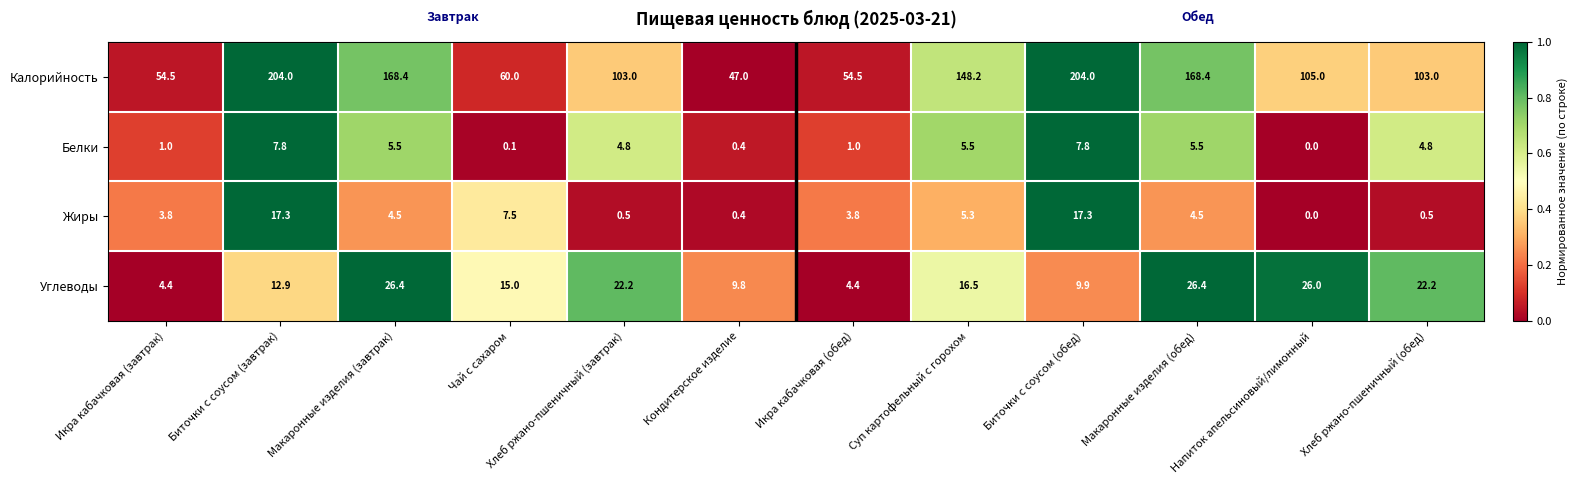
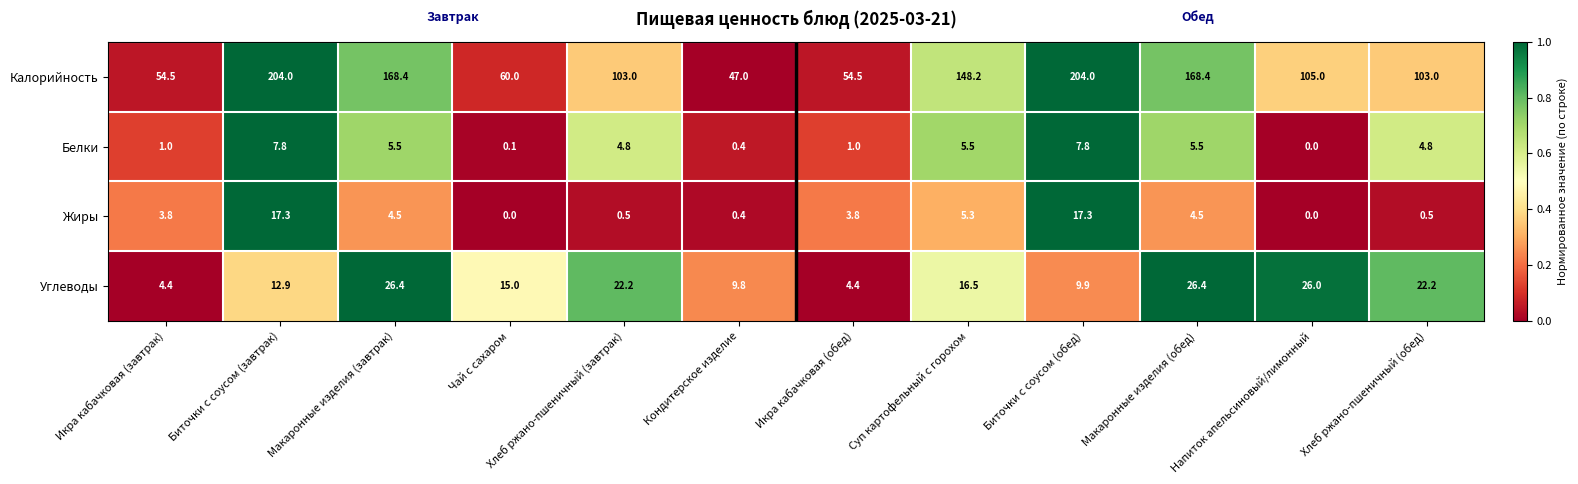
  {
    "Калорийность": {
      "Икра кабачковая (завтрак)": 54.5,
      "Биточки с соусом (завтрак)": 204.0,
      "Макаронные изделия (завтрак)": 168.4,
      "Чай с сахаром": 60.0,
      "Хлеб ржано-пшеничный (завтрак)": 103.0,
      "Кондитерское изделие": 47.0,
      "Икра кабачковая (обед)": 54.5,
      "Суп картофельный с горохом": 148.2,
      "Биточки с соусом (обед)": 204.0,
      "Макаронные изделия (обед)": 168.4,
      "Напиток апельсиновый/лимонный": 105.0,
      "Хлеб ржано-пшеничный (обед)": 103.0
    },
    "Белки": {
      "Икра кабачковая (завтрак)": 1.0,
      "Биточки с соусом (завтрак)": 7.8,
      "Макаронные изделия (завтрак)": 5.5,
      "Чай с сахаром": 0.1,
      "Хлеб ржано-пшеничный (завтрак)": 4.8,
      "Кондитерское изделие": 0.4,
      "Икра кабачковая (обед)": 1.0,
      "Суп картофельный с горохом": 5.5,
      "Биточки с соусом (обед)": 7.8,
      "Макаронные изделия (обед)": 5.5,
      "Напиток апельсиновый/лимонный": 0.0,
      "Хлеб ржано-пшеничный (обед)": 4.8
    },
    "Жиры": {
      "Икра кабачковая (завтрак)": 3.8,
      "Биточки с соусом (завтрак)": 17.3,
      "Макаронные изделия (завтрак)": 4.5,
-     "Чай с сахаром": 7.5,
+     "Чай с сахаром": 0.0,
      "Хлеб ржано-пшеничный (завтрак)": 0.5,
      "Кондитерское изделие": 0.4,
      "Икра кабачковая (обед)": 3.8,
      "Суп картофельный с горохом": 5.3,
      "Биточки с соусом (обед)": 17.3,
      "Макаронные изделия (обед)": 4.5,
      "Напиток апельсиновый/лимонный": 0.0,
      "Хлеб ржано-пшеничный (обед)": 0.5
    },
    "Углеводы": {
      "Икра кабачковая (завтрак)": 4.4,
      "Биточки с соусом (завтрак)": 12.9,
      "Макаронные изделия (завтрак)": 26.4,
      "Чай с сахаром": 15.0,
      "Хлеб ржано-пшеничный (завтрак)": 22.2,
      "Кондитерское изделие": 9.8,
      "Икра кабачковая (обед)": 4.4,
      "Суп картофельный с горохом": 16.5,
      "Биточки с соусом (обед)": 9.9,
      "Макаронные изделия (обед)": 26.4,
      "Напиток апельсиновый/лимонный": 26.0,
      "Хлеб ржано-пшеничный (обед)": 22.2
    }
  }
